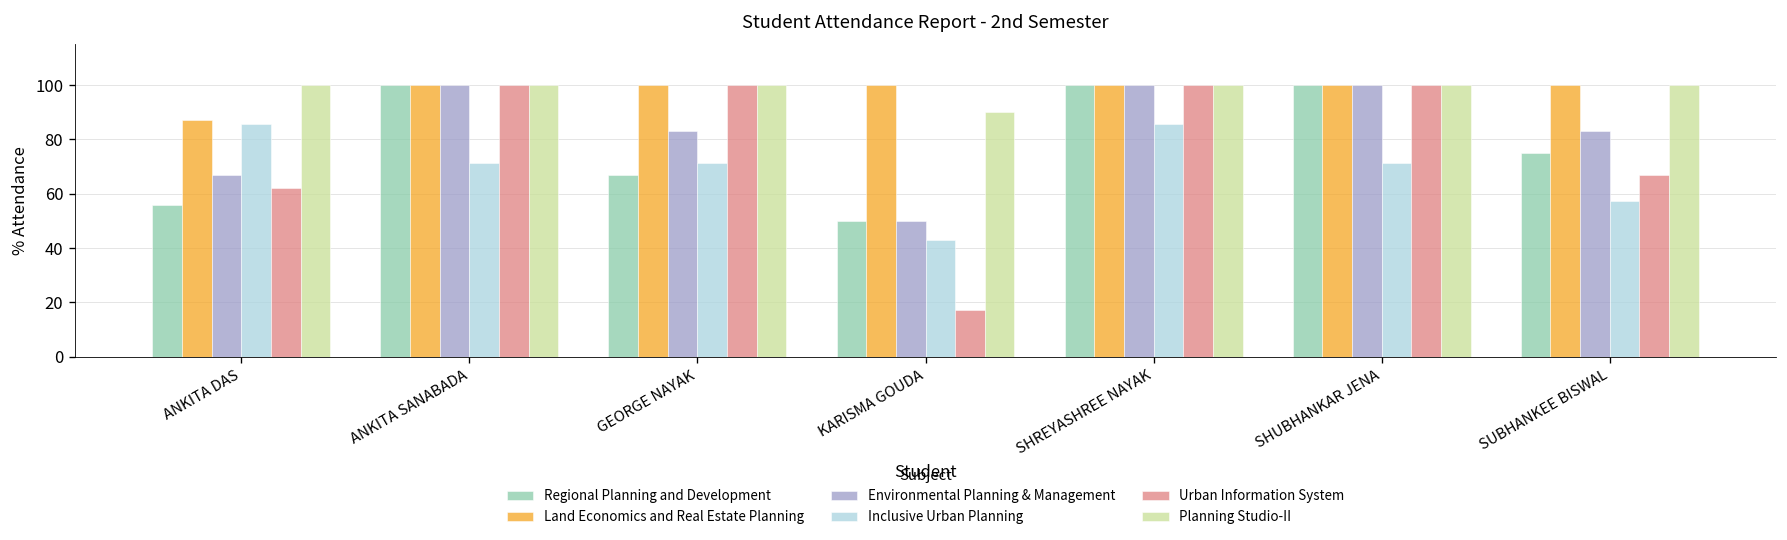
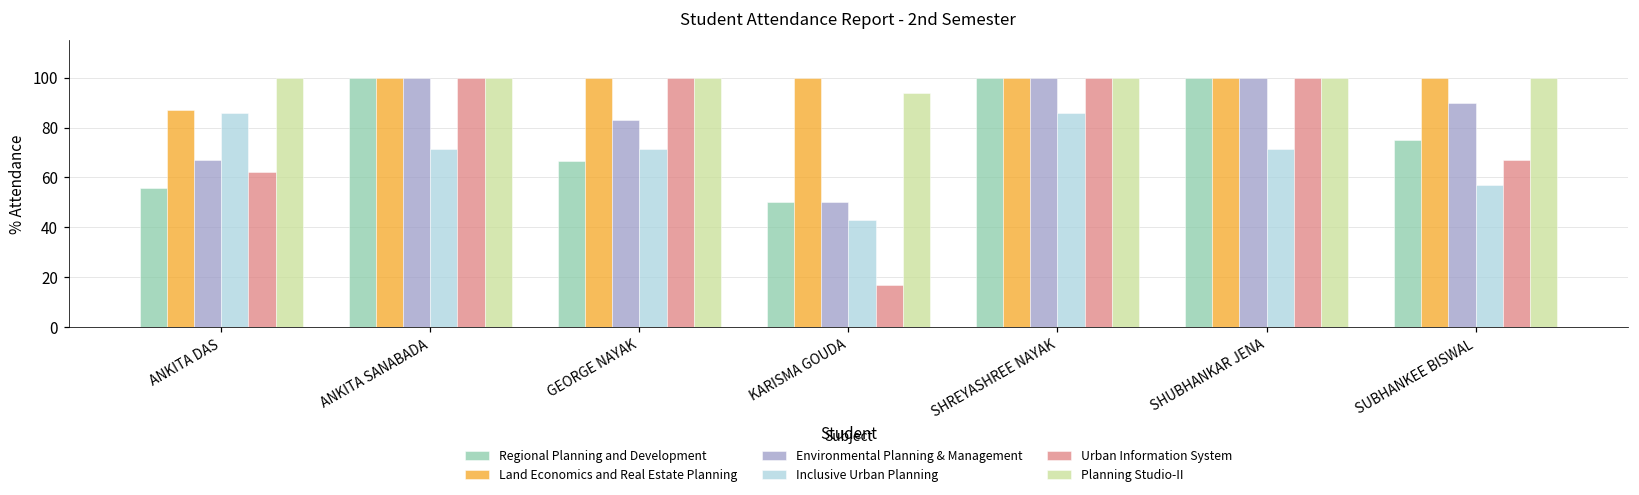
  {
    "Regional Planning and Development": {
      "ANKITA DAS": 56,
      "ANKITA SANABADA": 100,
      "GEORGE NAYAK": 67,
      "KARISMA GOUDA": 50,
      "SHREYASHREE NAYAK": 100,
      "SHUBHANKAR JENA": 100,
      "SUBHANKEE BISWAL": 75
    },
    "Land Economics and Real Estate Planning": {
      "ANKITA DAS": 87,
      "ANKITA SANABADA": 100,
      "GEORGE NAYAK": 100,
      "KARISMA GOUDA": 100,
      "SHREYASHREE NAYAK": 100,
      "SHUBHANKAR JENA": 100,
      "SUBHANKEE BISWAL": 100
    },
    "Environmental Planning & Management": {
      "ANKITA DAS": 67,
      "ANKITA SANABADA": 100,
      "GEORGE NAYAK": 83,
      "KARISMA GOUDA": 50,
      "SHREYASHREE NAYAK": 100,
      "SHUBHANKAR JENA": 100,
-     "SUBHANKEE BISWAL": 83
+     "SUBHANKEE BISWAL": 90
    },
    "Inclusive Urban Planning": {
      "ANKITA DAS": 86,
      "ANKITA SANABADA": 71,
      "GEORGE NAYAK": 71,
      "KARISMA GOUDA": 43,
      "SHREYASHREE NAYAK": 86,
      "SHUBHANKAR JENA": 71,
      "SUBHANKEE BISWAL": 57
    },
    "Urban Information System": {
      "ANKITA DAS": 62,
      "ANKITA SANABADA": 100,
      "GEORGE NAYAK": 100,
      "KARISMA GOUDA": 17,
      "SHREYASHREE NAYAK": 100,
      "SHUBHANKAR JENA": 100,
      "SUBHANKEE BISWAL": 67
    },
    "Planning Studio-II": {
      "ANKITA DAS": 100,
      "ANKITA SANABADA": 100,
      "GEORGE NAYAK": 100,
-     "KARISMA GOUDA": 90,
+     "KARISMA GOUDA": 94,
      "SHREYASHREE NAYAK": 100,
      "SHUBHANKAR JENA": 100,
      "SUBHANKEE BISWAL": 100
    }
  }
